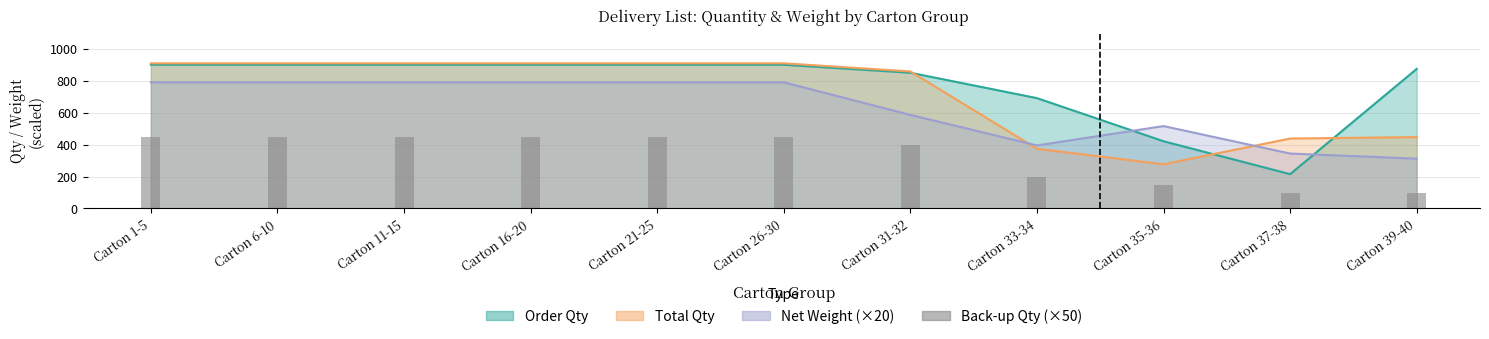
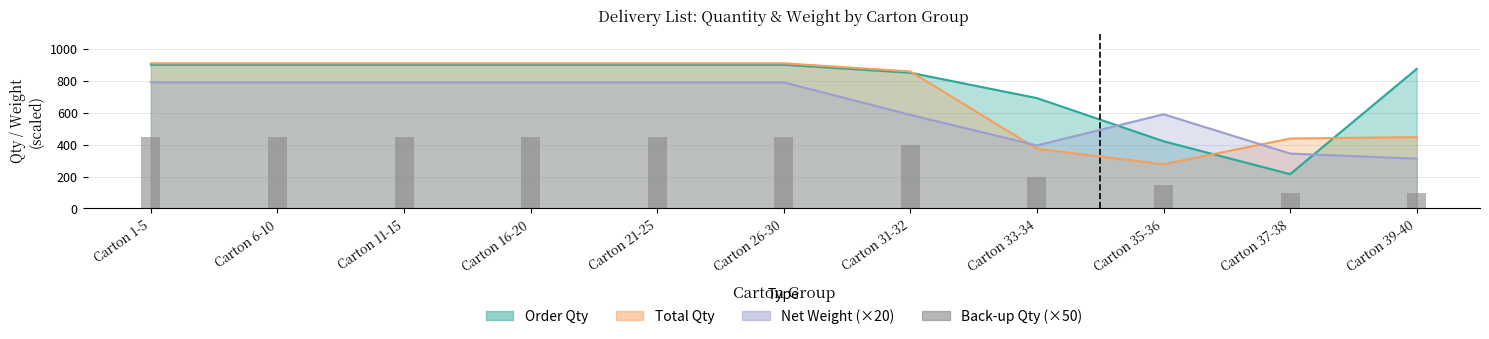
  {
    "Order Qty": {
      "Carton 33-34": 690,
      "Carton 35-36": 420,
      "Carton 37-38": 220,
      "Carton 39-40": 870
    },
    "Total Qty": {
      "Carton 33-34": 370,
      "Carton 35-36": 280,
      "Carton 37-38": 440,
      "Carton 39-40": 450
    },
    "Net Weight (×20)": {
      "Carton 1-5": 790,
      "Carton 6-10": 790,
      "Carton 11-15": 790,
      "Carton 16-20": 790,
      "Carton 21-25": 790,
      "Carton 26-30": 790,
      "Carton 31-32": 590,
      "Carton 33-34": 390,
-     "Carton 35-36": 520,
+     "Carton 35-36": 590,
      "Carton 37-38": 340,
      "Carton 39-40": 310
    }
  }
